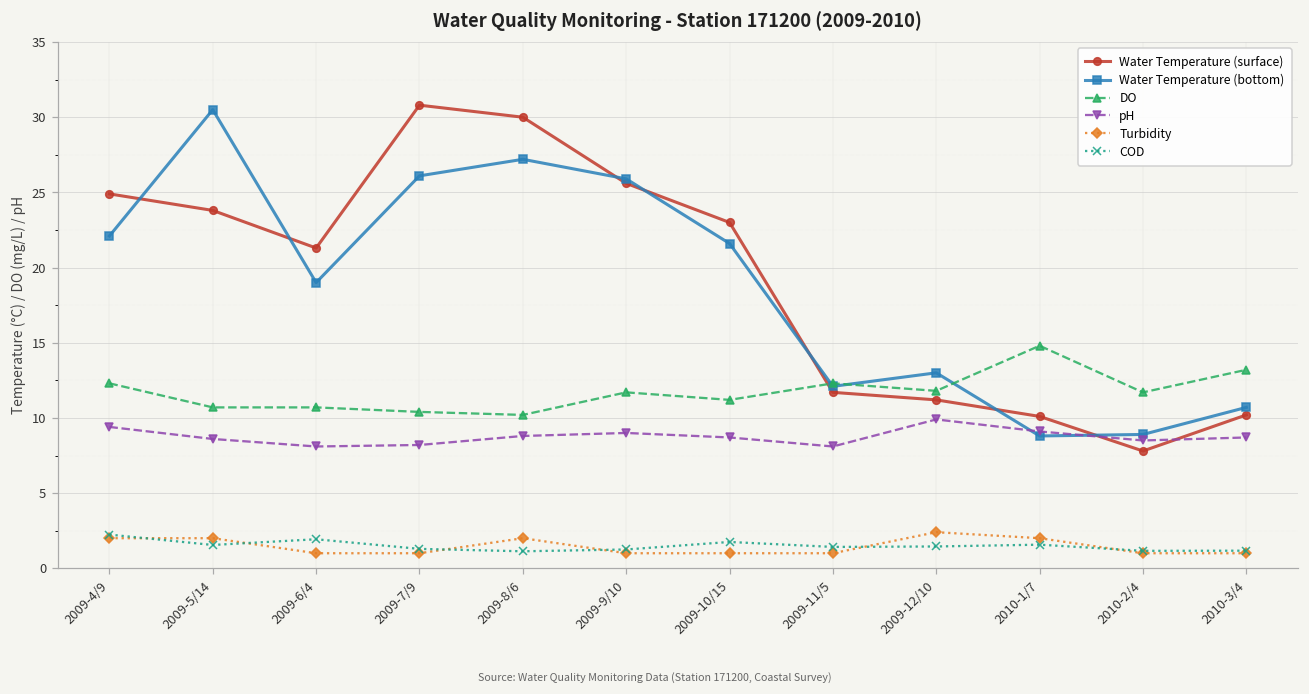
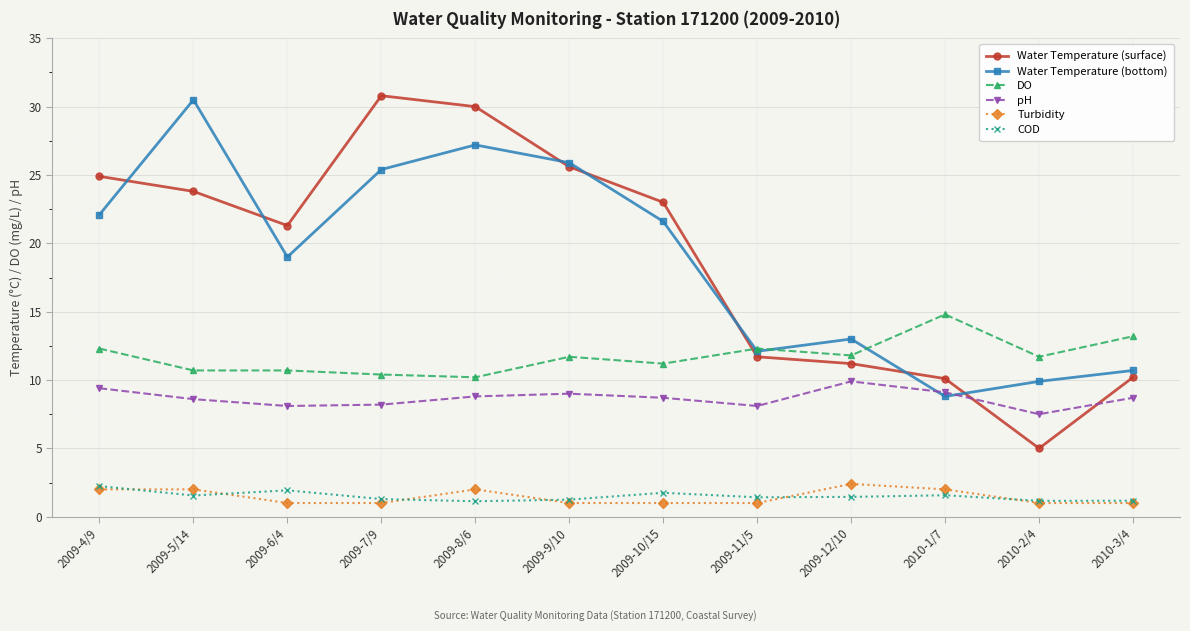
  {
    "Water Temperature (surface)": {
      "2009-4/9": 24.9,
      "2009-5/14": 23.8,
      "2009-6/4": 21.3,
      "2009-7/9": 30.8,
      "2009-8/6": 30.0,
      "2009-9/10": 25.6,
      "2009-10/15": 23.0,
      "2009-11/5": 11.7,
      "2009-12/10": 11.2,
      "2010-1/7": 10.1,
-     "2010-2/4": 7.8,
+     "2010-2/4": 5.0,
      "2010-3/4": 10.2
    },
    "Water Temperature (bottom)": {
      "2009-4/9": 22.1,
      "2009-5/14": 30.5,
      "2009-6/4": 19.0,
-     "2009-7/9": 26.1,
+     "2009-7/9": 25.4,
      "2009-8/6": 27.2,
      "2009-9/10": 25.9,
      "2009-10/15": 21.6,
      "2009-11/5": 12.1,
      "2009-12/10": 13.0,
      "2010-1/7": 8.8,
-     "2010-2/4": 8.9,
+     "2010-2/4": 9.9,
      "2010-3/4": 10.7
    },
    "pH": {
      "2009-4/9": 9.4,
      "2009-5/14": 8.6,
      "2009-6/4": 8.1,
      "2009-7/9": 8.2,
      "2009-8/6": 8.8,
      "2009-9/10": 9.0,
      "2009-10/15": 8.7,
      "2009-11/5": 8.1,
      "2009-12/10": 9.9,
      "2010-1/7": 9.1,
-     "2010-2/4": 8.5,
+     "2010-2/4": 7.5,
      "2010-3/4": 8.7
    },
    "Turbidity": {
      "2009-4/9": 2.0,
      "2009-5/14": 2.0,
      "2009-6/4": 1.0,
      "2009-7/9": 1.0,
      "2009-8/6": 2.0,
      "2009-9/10": 1.0,
      "2009-10/15": 1.0,
      "2009-11/5": 1.0,
      "2009-12/10": 2.4,
      "2010-1/7": 2.0
    }
  }
